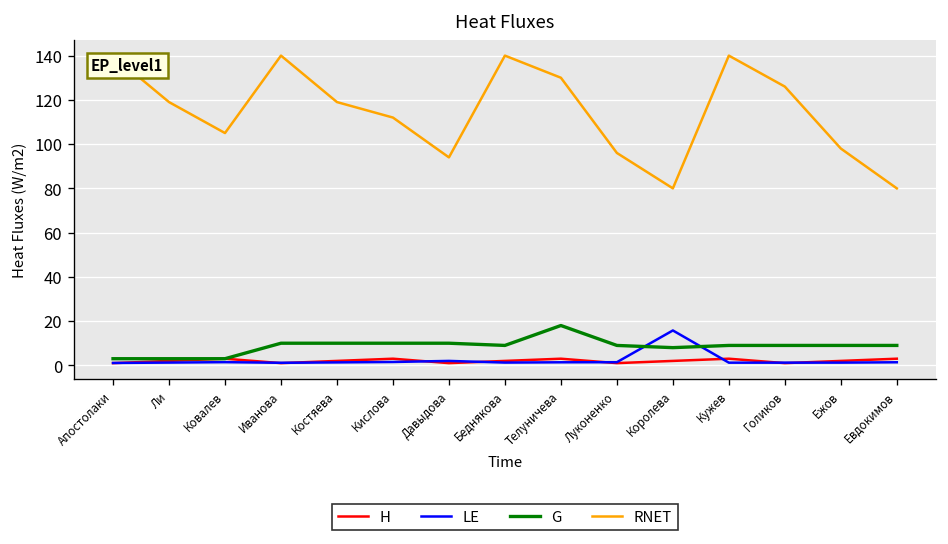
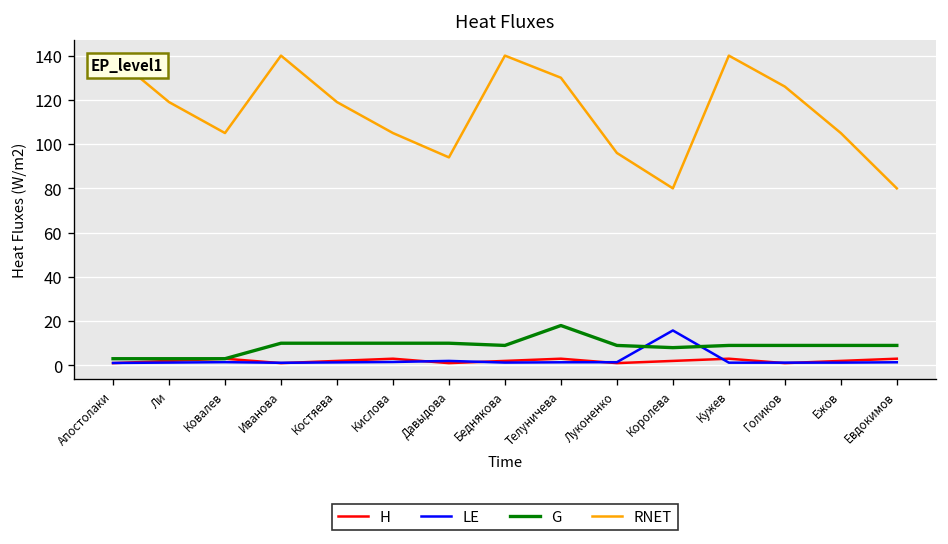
  {
    "H": {
      "Кислова": 3,
      "Телуничева": 3,
      "Королева": 2,
      "Кужев": 3,
      "Евдокимов": 3
    },
    "LE": {
      "Ковалев": 1,
      "Кислова": 2,
      "Телуничева": 1,
      "Королева": 16,
      "Кужев": 1,
      "Евдокимов": 1
    },
    "G": {
      "Апостолаки": 3,
      "Иванова": 10,
      "Костяева": 10,
      "Кислова": 10,
      "Давыдова": 10,
      "Беднякова": 9,
      "Телуничева": 18,
      "Луконенко": 9,
      "Королева": 8,
      "Кужев": 9,
      "Голиков": 9,
      "Ежов": 9,
      "Евдокимов": 9
    },
    "RNET": {
      "Ли": 119,
      "Ковалев": 105,
      "Иванова": 140,
      "Костяева": 119,
-     "Кислова": 112,
+     "Кислова": 105,
      "Давыдова": 94,
      "Беднякова": 140,
      "Телуничева": 130,
      "Луконенко": 96,
      "Королева": 80,
      "Кужев": 140,
      "Голиков": 126,
-     "Ежов": 98,
+     "Ежов": 105,
      "Евдокимов": 80
    }
  }
